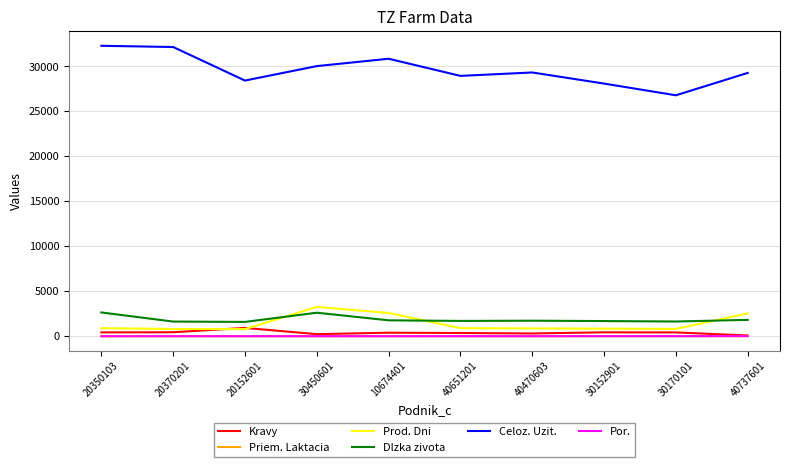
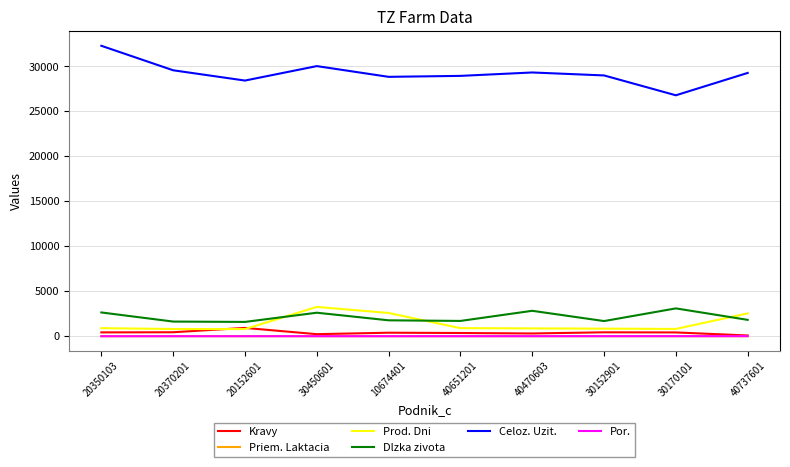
  {
    "Kravy": {
      "20350103": 0,
      "20370201": 0,
      "10674401": 0,
      "40651201": 0,
      "40470603": 0,
      "30152901": 0,
      "30170101": 0
    },
    "Por.": {
      "20350103": 0,
      "20370201": 0,
      "20152601": 0,
      "10674401": 0,
      "40651201": 0,
      "40470603": 0,
      "30152901": 0,
      "30170101": 0
    },
    "Prod. Dni": {
      "20350103": 1000,
      "20370201": 1000,
      "30450601": 3000,
      "10674401": 3000,
      "40651201": 1000,
      "40470603": 1000,
      "30152901": 1000,
      "30170101": 1000,
      "40737601": 3000
    },
    "Dlzka zivota": {
      "20350103": 3000,
      "20370201": 2000,
      "20152601": 2000,
      "30450601": 3000,
      "10674401": 2000,
      "40651201": 2000,
-     "40470603": 2000,
+     "40470603": 3000,
      "30152901": 2000,
-     "30170101": 2000,
+     "30170101": 3000,
      "40737601": 2000
    },
    "Celoz. Uzit.": {
      "20350103": 32000,
-     "20370201": 32000,
+     "20370201": 30000,
      "20152601": 28000,
      "30450601": 30000,
-     "10674401": 31000,
+     "10674401": 29000,
      "40651201": 29000,
      "40470603": 29000,
-     "30152901": 28000,
+     "30152901": 29000,
      "30170101": 27000,
      "40737601": 29000
    }
  }
